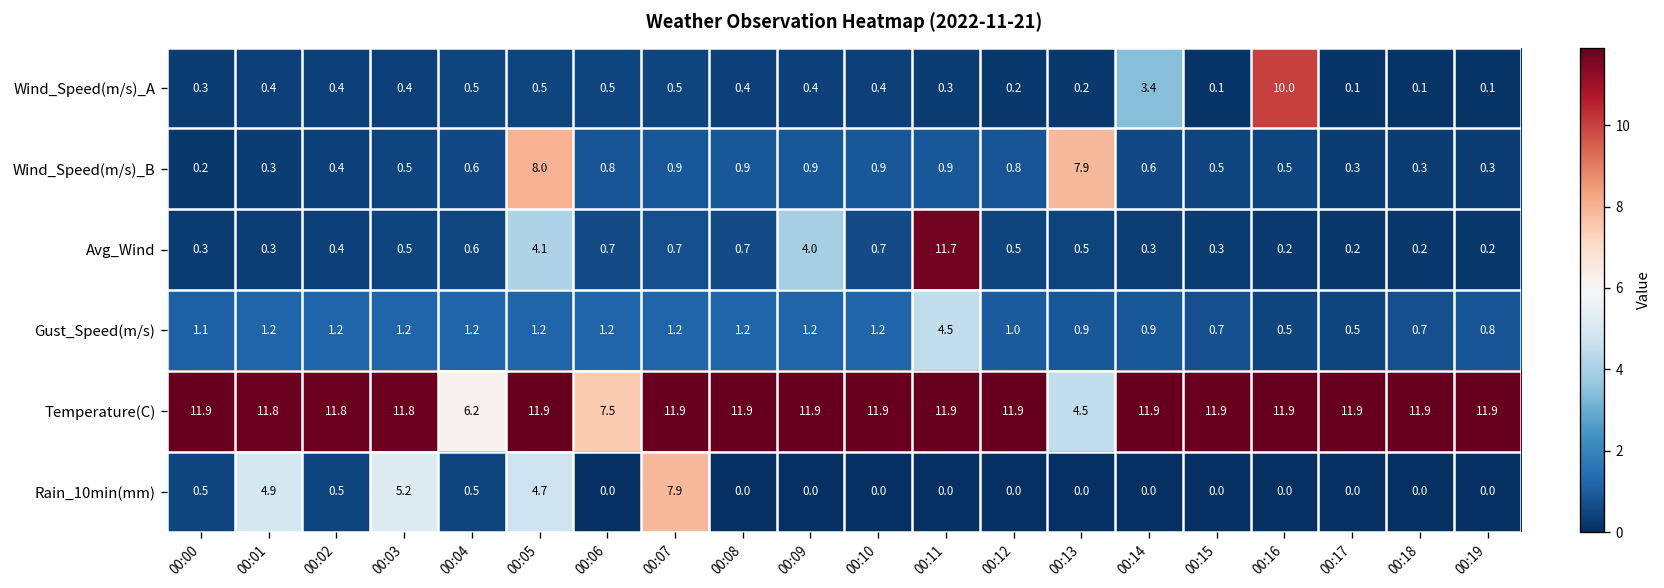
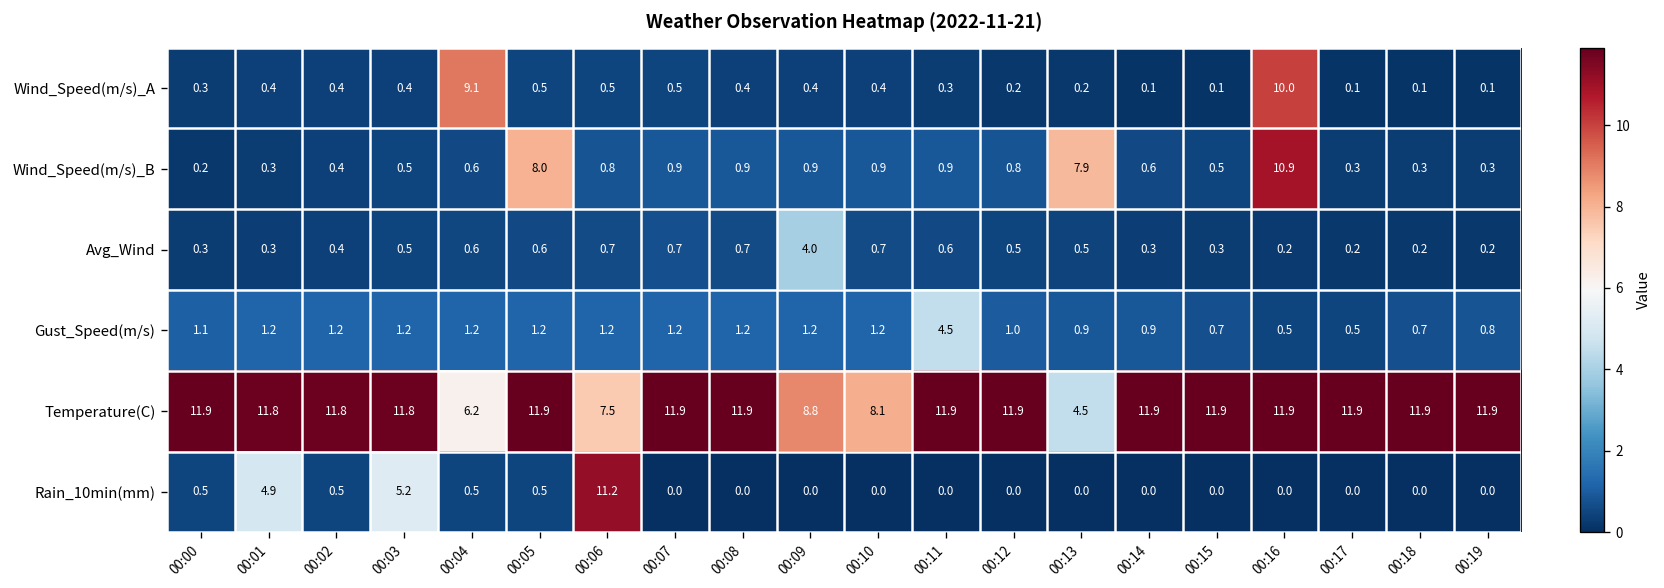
  {
    "Wind_Speed(m/s)_A": {
      "00:00": 0.3,
      "00:01": 0.4,
      "00:02": 0.4,
      "00:03": 0.4,
-     "00:04": 0.5,
+     "00:04": 9.1,
      "00:05": 0.5,
      "00:06": 0.5,
      "00:07": 0.5,
      "00:08": 0.4,
      "00:09": 0.4,
      "00:10": 0.4,
      "00:11": 0.3,
      "00:12": 0.2,
      "00:13": 0.2,
-     "00:14": 3.4,
+     "00:14": 0.1,
      "00:15": 0.1,
      "00:16": 10.0,
      "00:17": 0.1,
      "00:18": 0.1,
      "00:19": 0.1
    },
    "Wind_Speed(m/s)_B": {
      "00:00": 0.2,
      "00:01": 0.3,
      "00:02": 0.4,
      "00:03": 0.5,
      "00:04": 0.6,
      "00:05": 8.0,
      "00:06": 0.8,
      "00:07": 0.9,
      "00:08": 0.9,
      "00:09": 0.9,
      "00:10": 0.9,
      "00:11": 0.9,
      "00:12": 0.8,
      "00:13": 7.9,
      "00:14": 0.6,
      "00:15": 0.5,
-     "00:16": 0.5,
+     "00:16": 10.9,
      "00:17": 0.3,
      "00:18": 0.3,
      "00:19": 0.3
    },
    "Avg_Wind": {
      "00:00": 0.3,
      "00:01": 0.3,
      "00:02": 0.4,
      "00:03": 0.5,
      "00:04": 0.6,
-     "00:05": 4.1,
+     "00:05": 0.6,
      "00:06": 0.7,
      "00:07": 0.7,
      "00:08": 0.7,
      "00:09": 4.0,
      "00:10": 0.7,
-     "00:11": 11.7,
+     "00:11": 0.6,
      "00:12": 0.5,
      "00:13": 0.5,
      "00:14": 0.3,
      "00:15": 0.3,
      "00:16": 0.2,
      "00:17": 0.2,
      "00:18": 0.2,
      "00:19": 0.2
    },
    "Gust_Speed(m/s)": {
      "00:00": 1.1,
      "00:01": 1.2,
      "00:02": 1.2,
      "00:03": 1.2,
      "00:04": 1.2,
      "00:05": 1.2,
      "00:06": 1.2,
      "00:07": 1.2,
      "00:08": 1.2,
      "00:09": 1.2,
      "00:10": 1.2,
      "00:11": 4.5,
      "00:12": 1.0,
      "00:13": 0.9,
      "00:14": 0.9,
      "00:15": 0.7,
      "00:16": 0.5,
      "00:17": 0.5,
      "00:18": 0.7,
      "00:19": 0.8
    },
    "Temperature(C)": {
      "00:00": 11.9,
      "00:01": 11.8,
      "00:02": 11.8,
      "00:03": 11.8,
      "00:04": 6.2,
      "00:05": 11.9,
      "00:06": 7.5,
      "00:07": 11.9,
      "00:08": 11.9,
-     "00:09": 11.9,
-     "00:10": 11.9,
+     "00:09": 8.8,
+     "00:10": 8.1,
      "00:11": 11.9,
      "00:12": 11.9,
      "00:13": 4.5,
      "00:14": 11.9,
      "00:15": 11.9,
      "00:16": 11.9,
      "00:17": 11.9,
      "00:18": 11.9,
      "00:19": 11.9
    },
    "Rain_10min(mm)": {
      "00:00": 0.5,
      "00:01": 4.9,
      "00:02": 0.5,
      "00:03": 5.2,
      "00:04": 0.5,
-     "00:05": 4.7,
-     "00:06": 0.0,
-     "00:07": 7.9,
+     "00:05": 0.5,
+     "00:06": 11.2,
+     "00:07": 0.0,
      "00:08": 0.0,
      "00:09": 0.0,
      "00:10": 0.0,
      "00:11": 0.0,
      "00:12": 0.0,
      "00:13": 0.0,
      "00:14": 0.0,
      "00:15": 0.0,
      "00:16": 0.0,
      "00:17": 0.0,
      "00:18": 0.0,
      "00:19": 0.0
    }
  }
